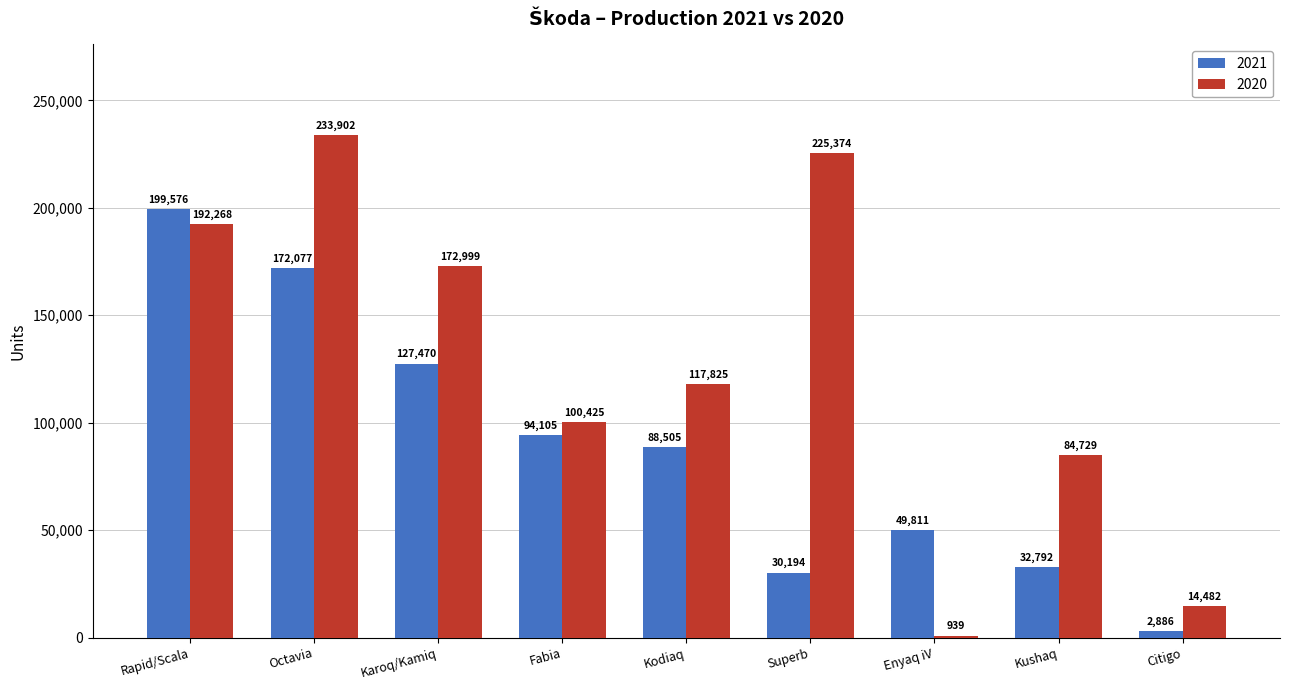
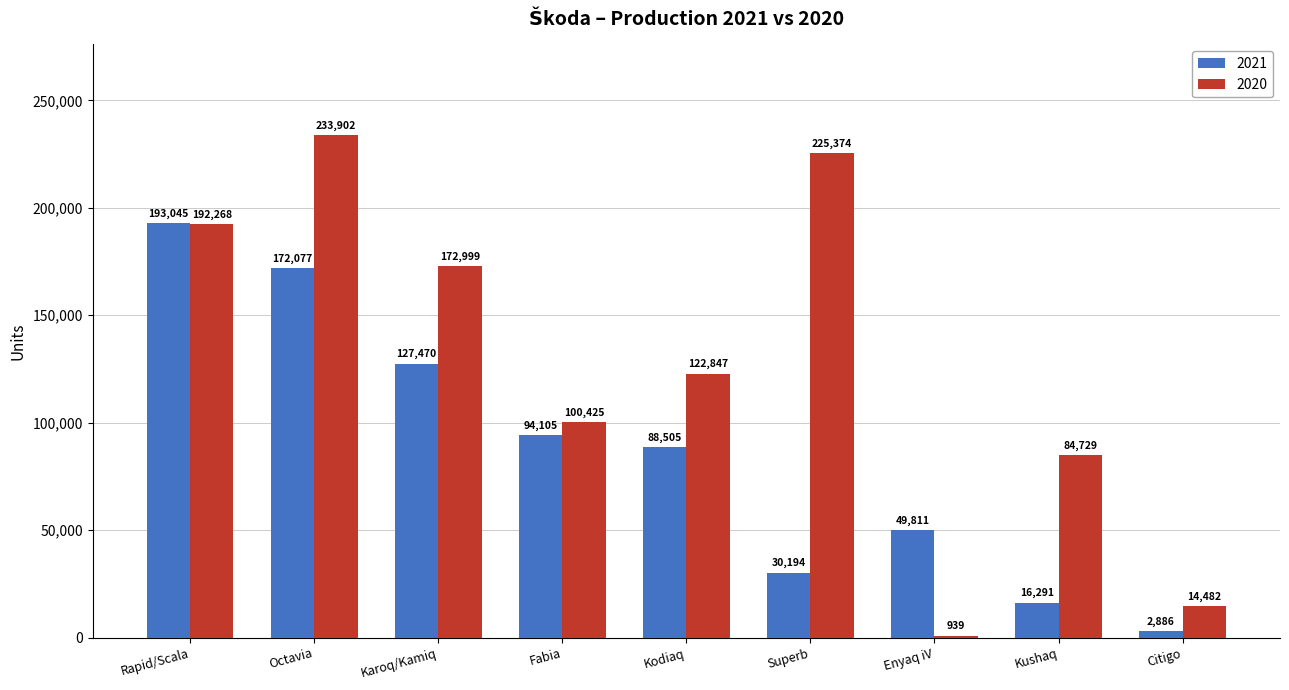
  {
    "2021": {
-     "Rapid/Scala": "199,576",
+     "Rapid/Scala": "193,045",
      "Octavia": "172,077",
      "Karoq/Kamiq": "127,470",
      "Fabia": "94,105",
      "Kodiaq": "88,505",
      "Superb": "30,194",
      "Enyaq iV": "49,811",
-     "Kushaq": "32,792",
+     "Kushaq": "16,291",
      "Citigo": "2,886"
    },
    "2020": {
      "Rapid/Scala": "192,268",
      "Octavia": "233,902",
      "Karoq/Kamiq": "172,999",
      "Fabia": "100,425",
-     "Kodiaq": "117,825",
+     "Kodiaq": "122,847",
      "Superb": "225,374",
      "Enyaq iV": "939",
      "Kushaq": "84,729",
      "Citigo": "14,482"
    }
  }
